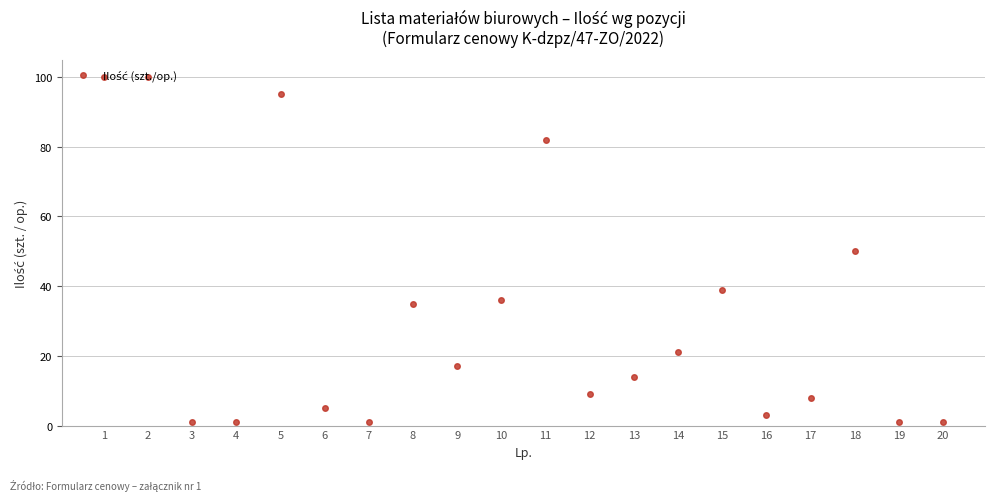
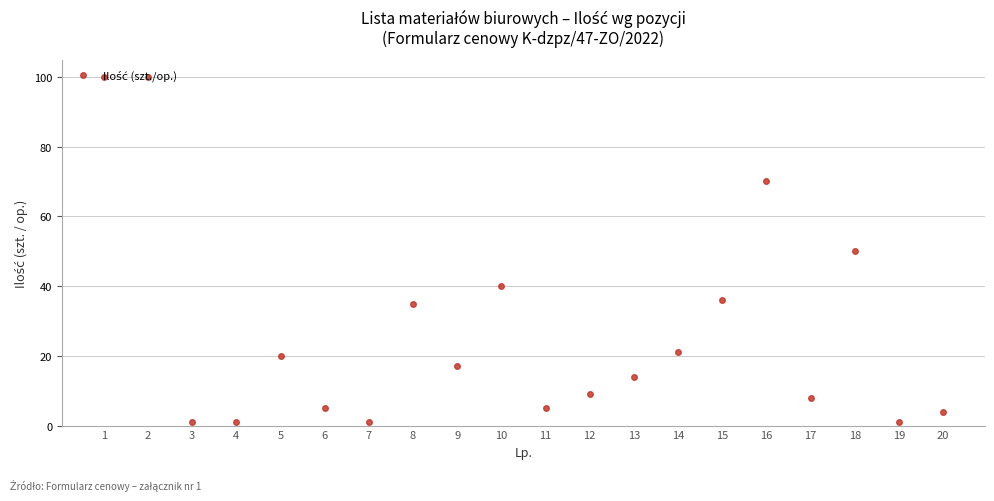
  {
    "1": 100,
    "2": 100,
    "3": 1,
    "4": 1,
-   "5": 95,
+   "5": 20,
    "6": 5,
    "7": 1,
    "8": 35,
    "9": 17,
-   "10": 36,
-   "11": 82,
+   "10": 40,
+   "11": 5,
    "12": 9,
    "13": 14,
    "14": 21,
-   "15": 39,
-   "16": 3,
+   "15": 36,
+   "16": 70,
    "17": 8,
    "18": 50,
    "19": 1,
-   "20": 1
+   "20": 4
  }
